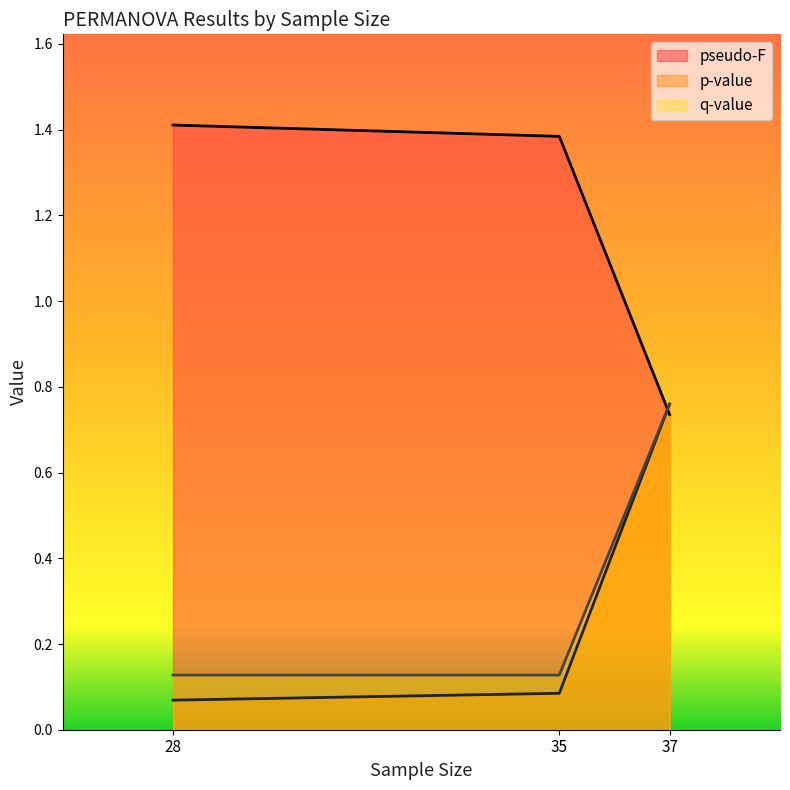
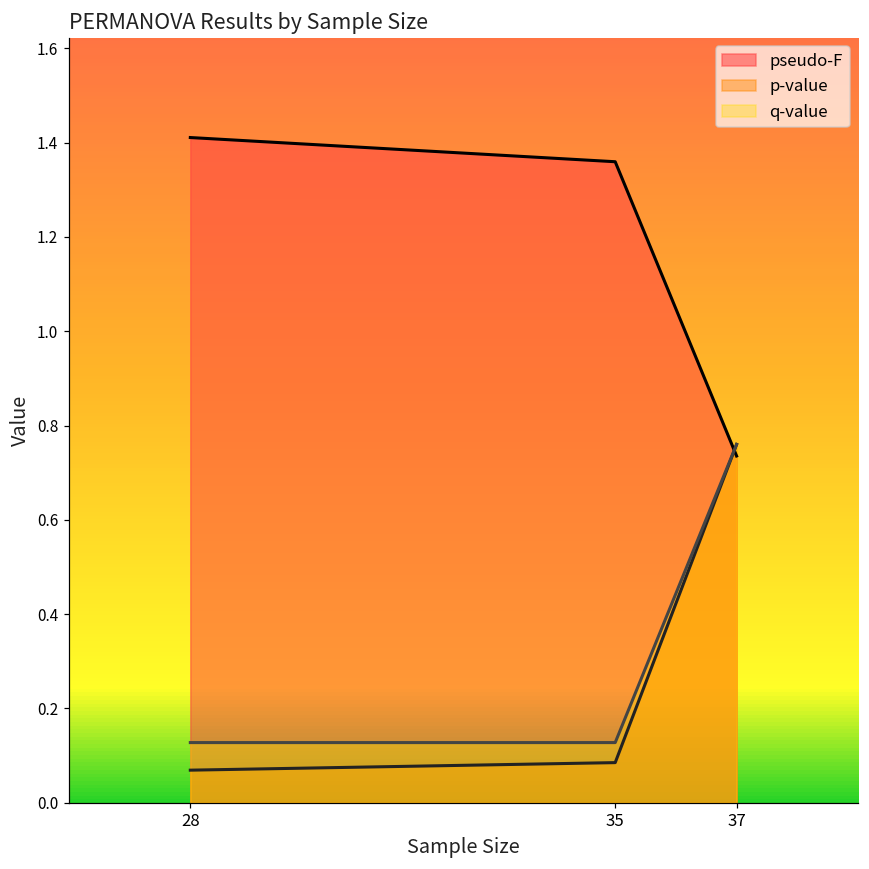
  {
    "pseudo-F": {
      "28": 1.41,
-     "35": 1.38,
+     "35": 1.36,
      "37": 0.74
    }
  }
